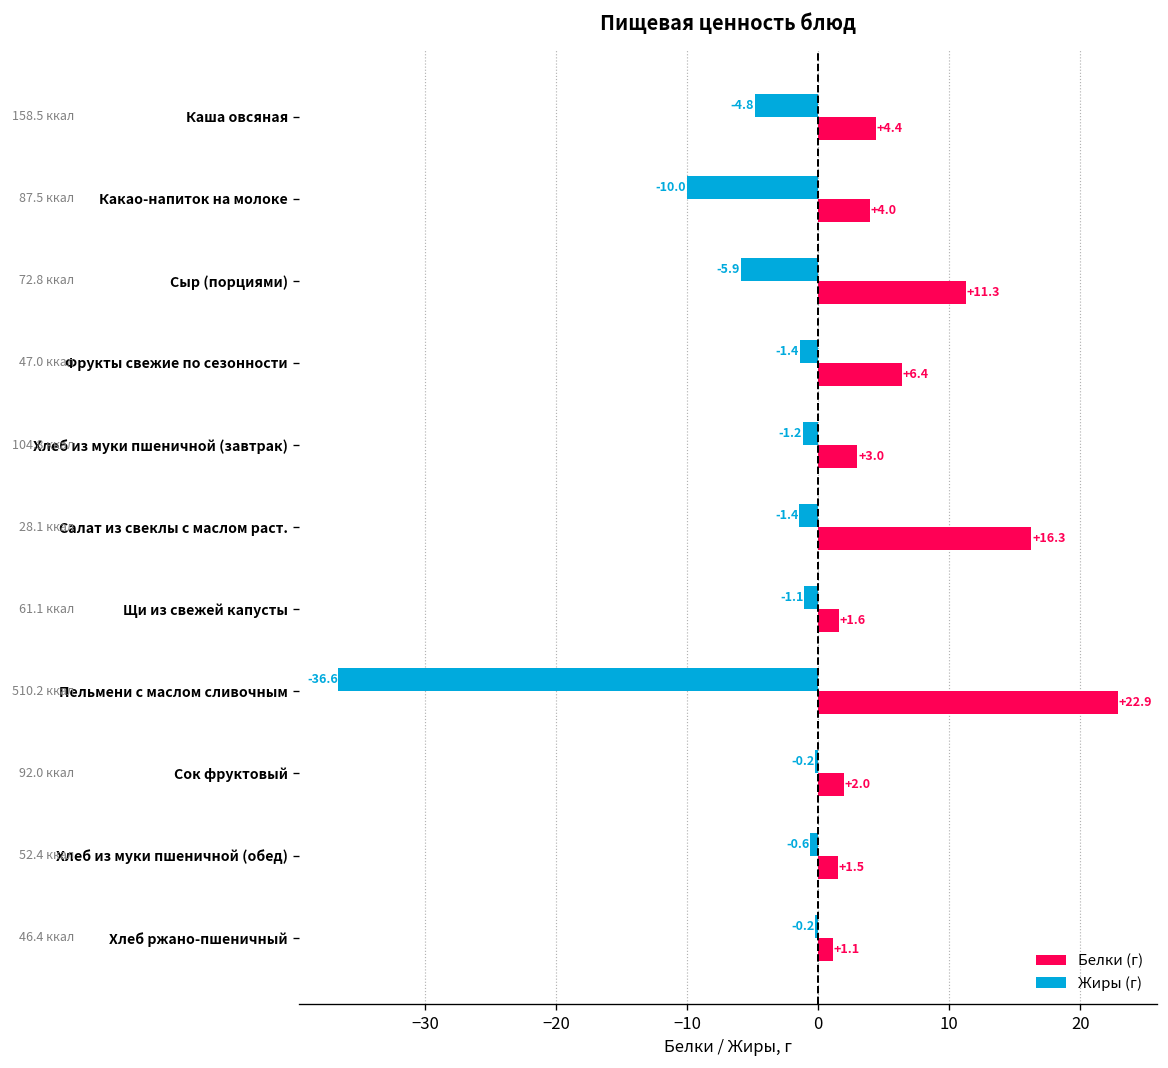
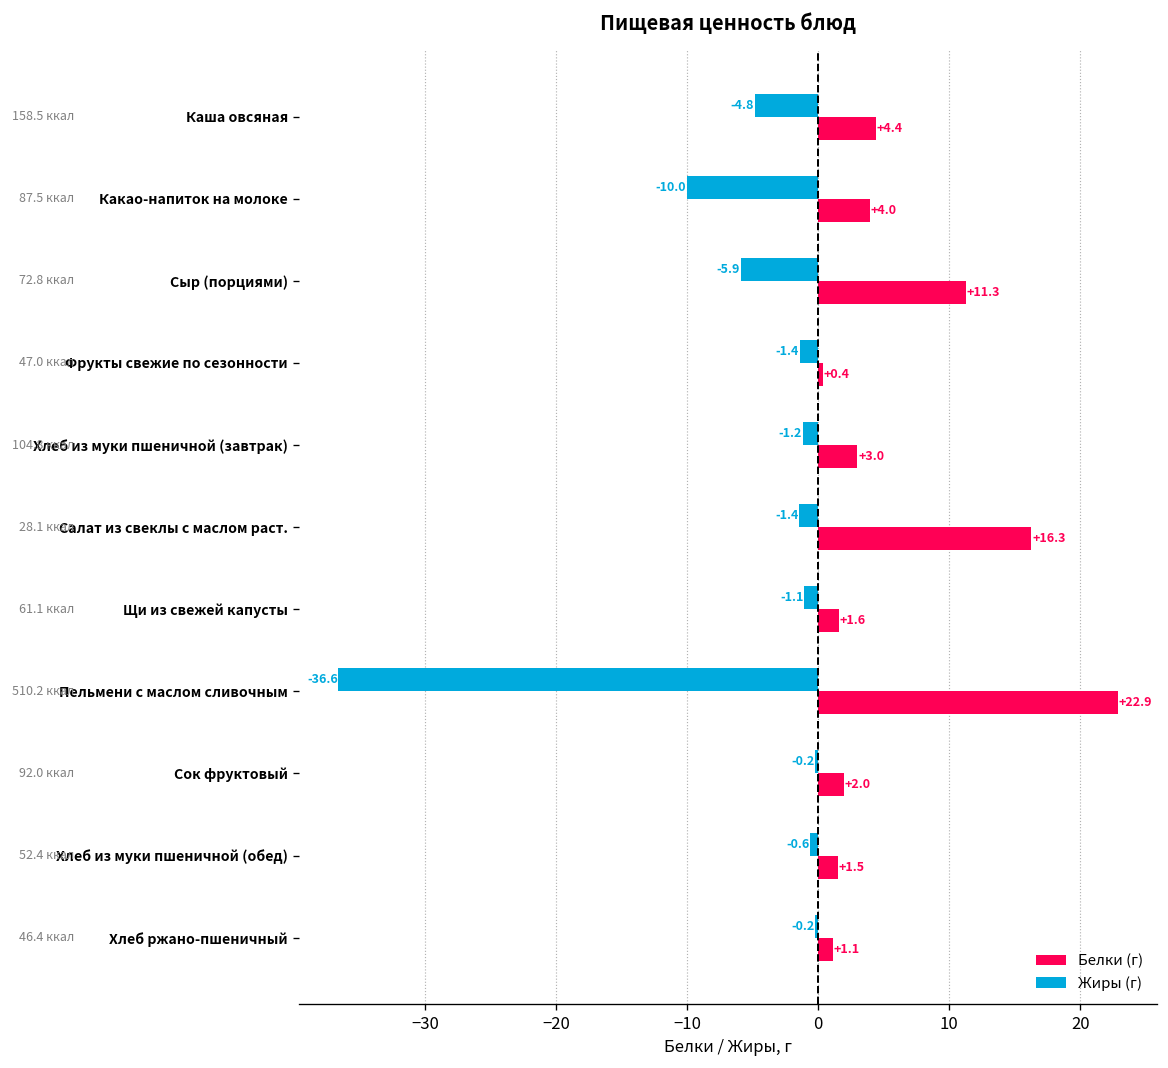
  {
    "Белки (г)": {
      "Каша овсяная": "+4.4",
      "Какао-напиток на молоке": "+4.0",
      "Сыр (порциями)": "+11.3",
-     "Фрукты свежие по сезонности": "+6.4",
+     "Фрукты свежие по сезонности": "+0.4",
      "Хлеб из муки пшеничной (завтрак)": "+3.0",
      "Салат из свеклы с маслом раст.": "+16.3",
      "Щи из свежей капусты": "+1.6",
      "Пельмени с маслом сливочным": "+22.9",
      "Сок фруктовый": "+2.0",
      "Хлеб из муки пшеничной (обед)": "+1.5",
      "Хлеб ржано-пшеничный": "+1.1"
    },
    "Жиры (г)": {
      "Каша овсяная": "-4.8",
      "Какао-напиток на молоке": "-10.0",
      "Сыр (порциями)": "-5.9",
      "Фрукты свежие по сезонности": "-1.4",
      "Хлеб из муки пшеничной (завтрак)": "-1.2",
      "Салат из свеклы с маслом раст.": "-1.4",
      "Щи из свежей капусты": "-1.1",
      "Пельмени с маслом сливочным": "-36.6",
      "Сок фруктовый": "-0.2",
      "Хлеб из муки пшеничной (обед)": "-0.6",
      "Хлеб ржано-пшеничный": "-0.2"
    }
  }
